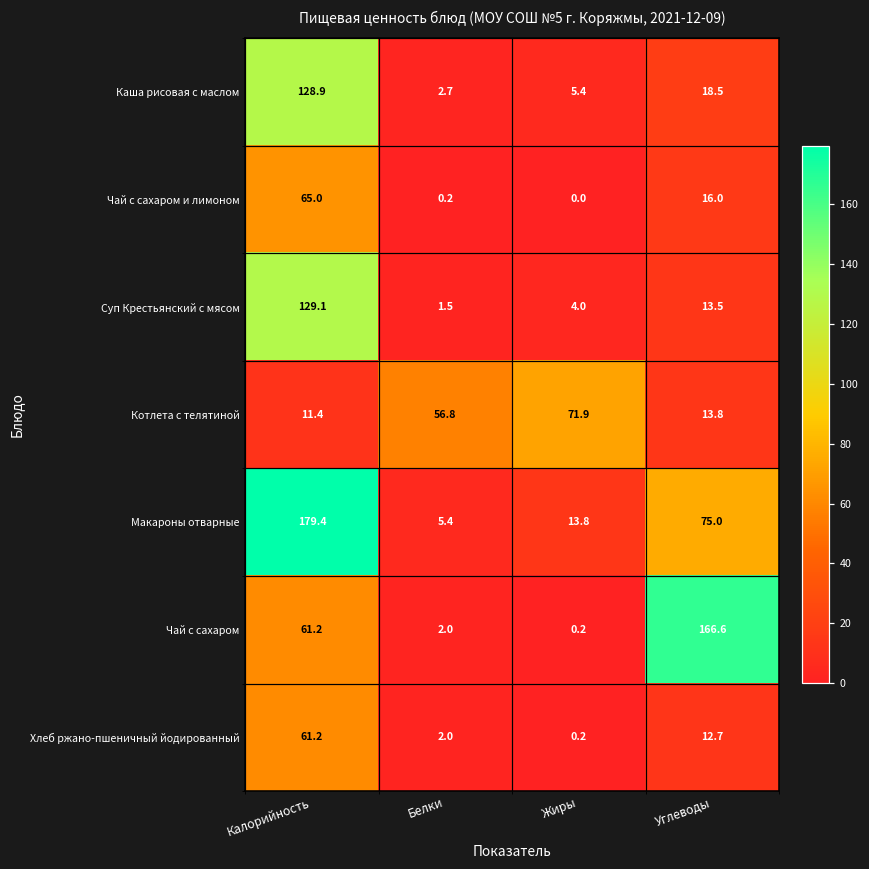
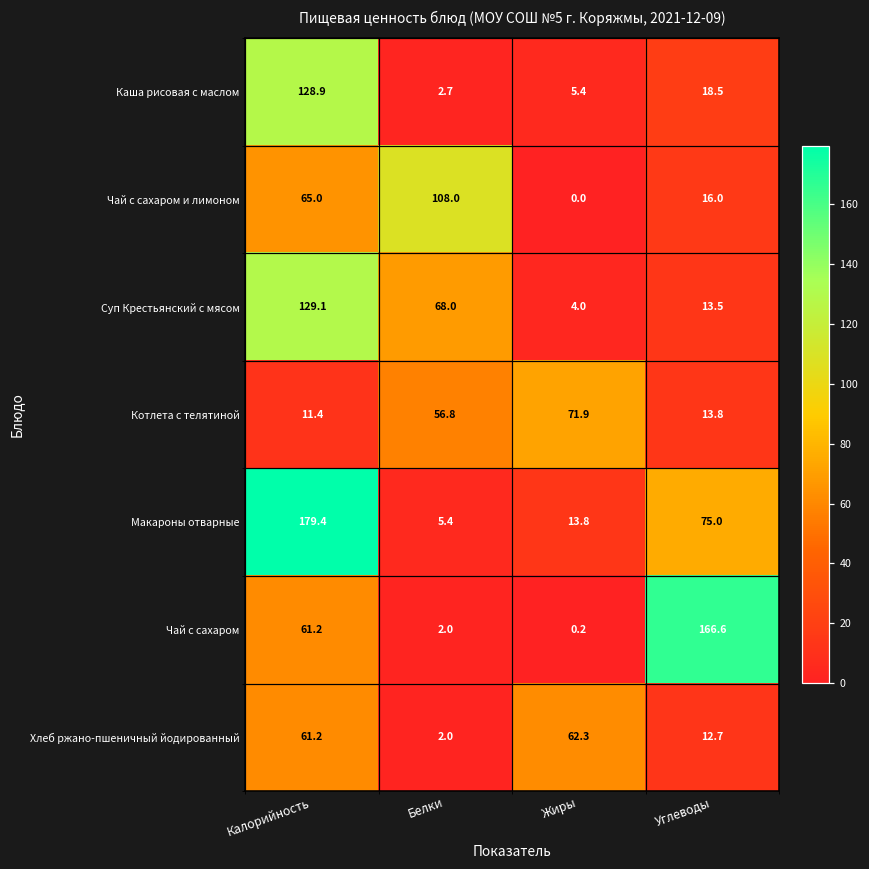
  {
    "Каша рисовая с маслом": {
      "Калорийность": 128.9,
      "Белки": 2.7,
      "Жиры": 5.4,
      "Углеводы": 18.5
    },
    "Чай с сахаром и лимоном": {
      "Калорийность": 65.0,
-     "Белки": 0.2,
+     "Белки": 108.0,
      "Жиры": 0.0,
      "Углеводы": 16.0
    },
    "Суп Крестьянский с мясом": {
      "Калорийность": 129.1,
-     "Белки": 1.5,
+     "Белки": 68.0,
      "Жиры": 4.0,
      "Углеводы": 13.5
    },
    "Котлета с телятиной": {
      "Калорийность": 11.4,
      "Белки": 56.8,
      "Жиры": 71.9,
      "Углеводы": 13.8
    },
    "Макароны отварные": {
      "Калорийность": 179.4,
      "Белки": 5.4,
      "Жиры": 13.8,
      "Углеводы": 75.0
    },
    "Чай с сахаром": {
      "Калорийность": 61.2,
      "Белки": 2.0,
      "Жиры": 0.2,
      "Углеводы": 166.6
    },
    "Хлеб ржано-пшеничный йодированный": {
      "Калорийность": 61.2,
      "Белки": 2.0,
-     "Жиры": 0.2,
+     "Жиры": 62.3,
      "Углеводы": 12.7
    }
  }
